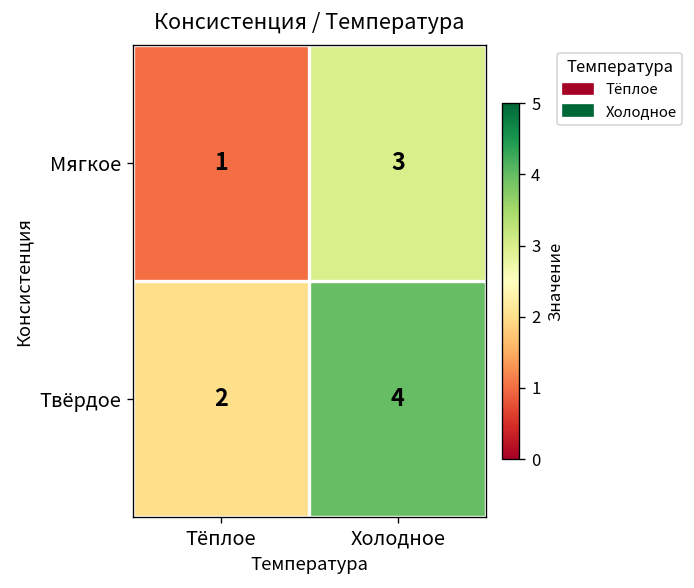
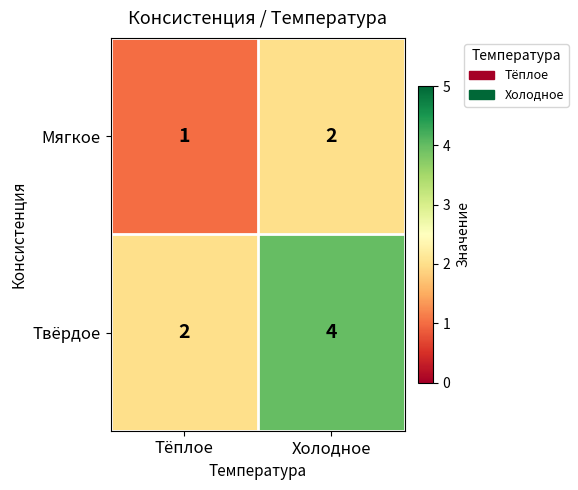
  {
    "Мягкое": {
      "Тёплое": 1,
-     "Холодное": 3
+     "Холодное": 2
    },
    "Твёрдое": {
      "Тёплое": 2,
      "Холодное": 4
    }
  }
